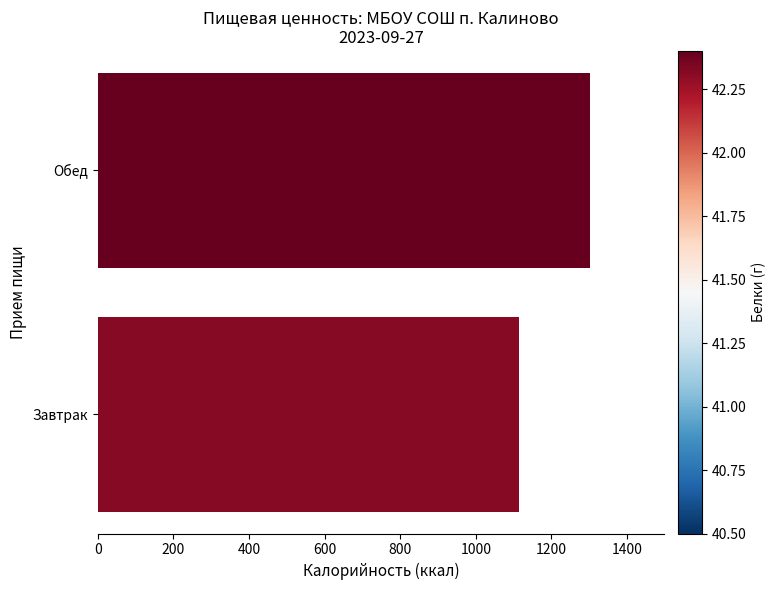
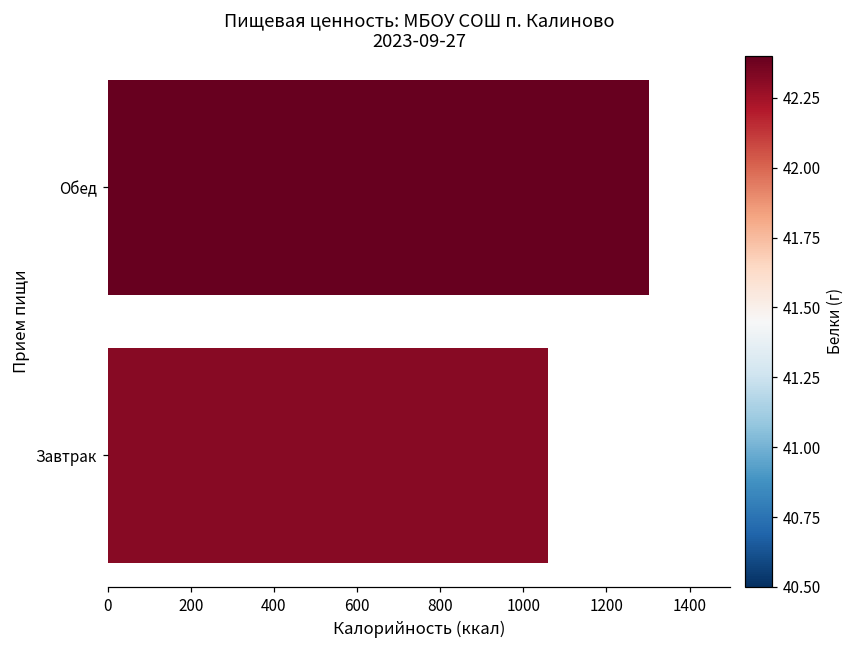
  {
    "Обед": 1300,
-   "Завтрак": 1120
+   "Завтрак": 1060
  }
